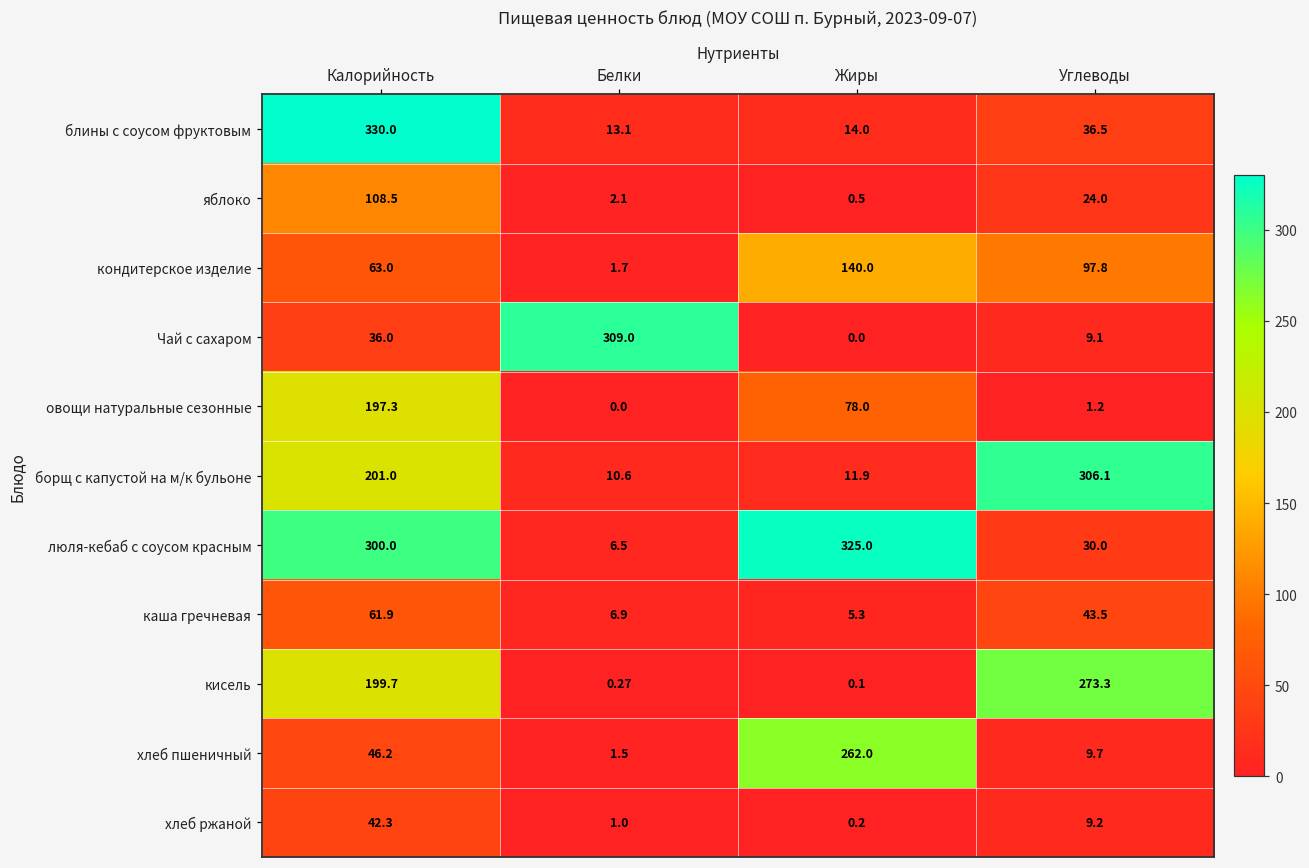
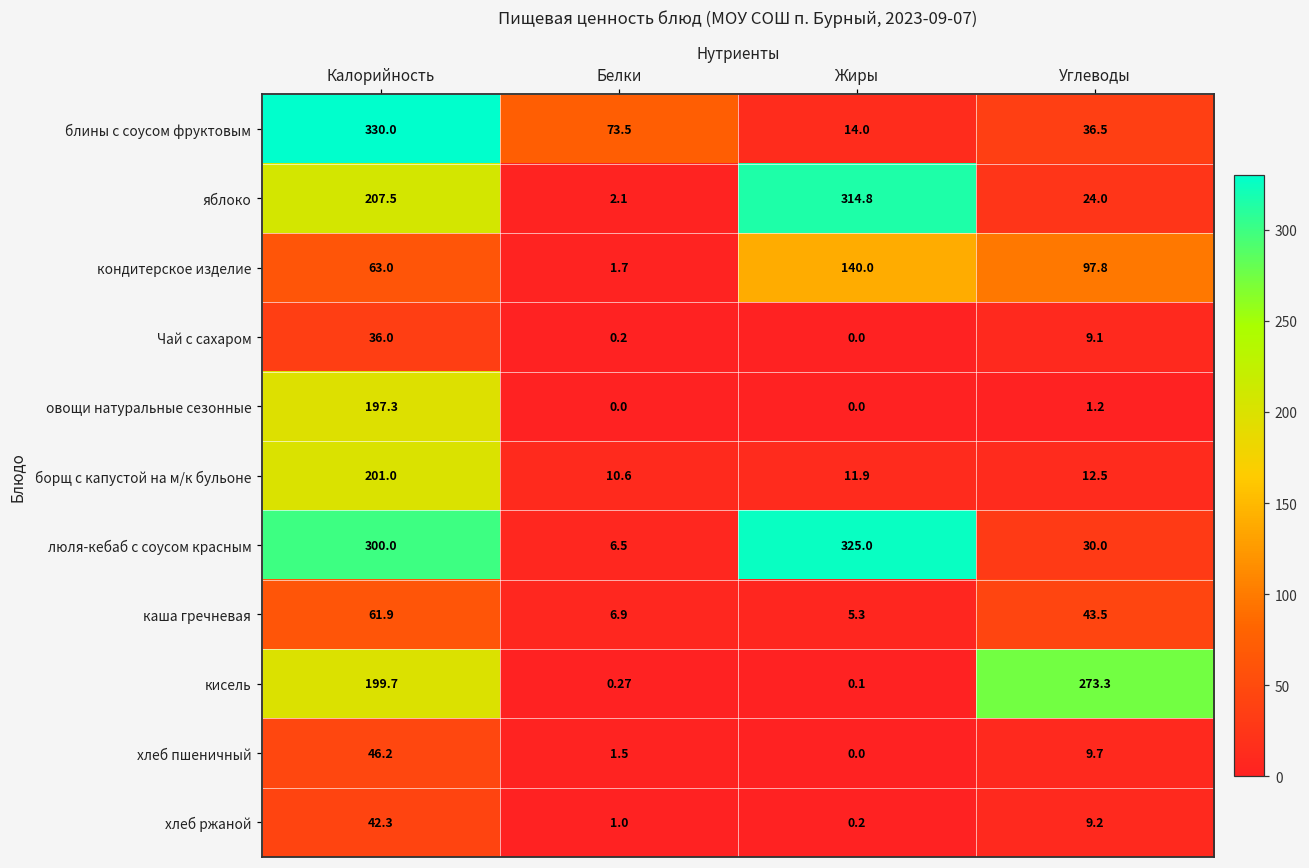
  {
    "блины с соусом фруктовым": {
      "Калорийность": 330.0,
-     "Белки": 13.1,
+     "Белки": 73.5,
      "Жиры": 14.0,
      "Углеводы": 36.5
    },
    "яблоко": {
-     "Калорийность": 108.5,
+     "Калорийность": 207.5,
      "Белки": 2.1,
-     "Жиры": 0.5,
+     "Жиры": 314.8,
      "Углеводы": 24.0
    },
    "кондитерское изделие": {
      "Калорийность": 63.0,
      "Белки": 1.7,
      "Жиры": 140.0,
      "Углеводы": 97.8
    },
    "Чай с сахаром": {
      "Калорийность": 36.0,
-     "Белки": 309.0,
+     "Белки": 0.2,
      "Жиры": 0.0,
      "Углеводы": 9.1
    },
    "овощи натуральные сезонные": {
      "Калорийность": 197.3,
      "Белки": 0.0,
-     "Жиры": 78.0,
+     "Жиры": 0.0,
      "Углеводы": 1.2
    },
    "борщ с капустой на м/к бульоне": {
      "Калорийность": 201.0,
      "Белки": 10.6,
      "Жиры": 11.9,
-     "Углеводы": 306.1
+     "Углеводы": 12.5
    },
    "люля-кебаб с соусом красным": {
      "Калорийность": 300.0,
      "Белки": 6.5,
      "Жиры": 325.0,
      "Углеводы": 30.0
    },
    "каша гречневая": {
      "Калорийность": 61.9,
      "Белки": 6.9,
      "Жиры": 5.3,
      "Углеводы": 43.5
    },
    "кисель": {
      "Калорийность": 199.7,
      "Белки": 0.27,
      "Жиры": 0.1,
      "Углеводы": 273.3
    },
    "хлеб пшеничный": {
      "Калорийность": 46.2,
      "Белки": 1.5,
-     "Жиры": 262.0,
+     "Жиры": 0.0,
      "Углеводы": 9.7
    },
    "хлеб ржаной": {
      "Калорийность": 42.3,
      "Белки": 1.0,
      "Жиры": 0.2,
      "Углеводы": 9.2
    }
  }
